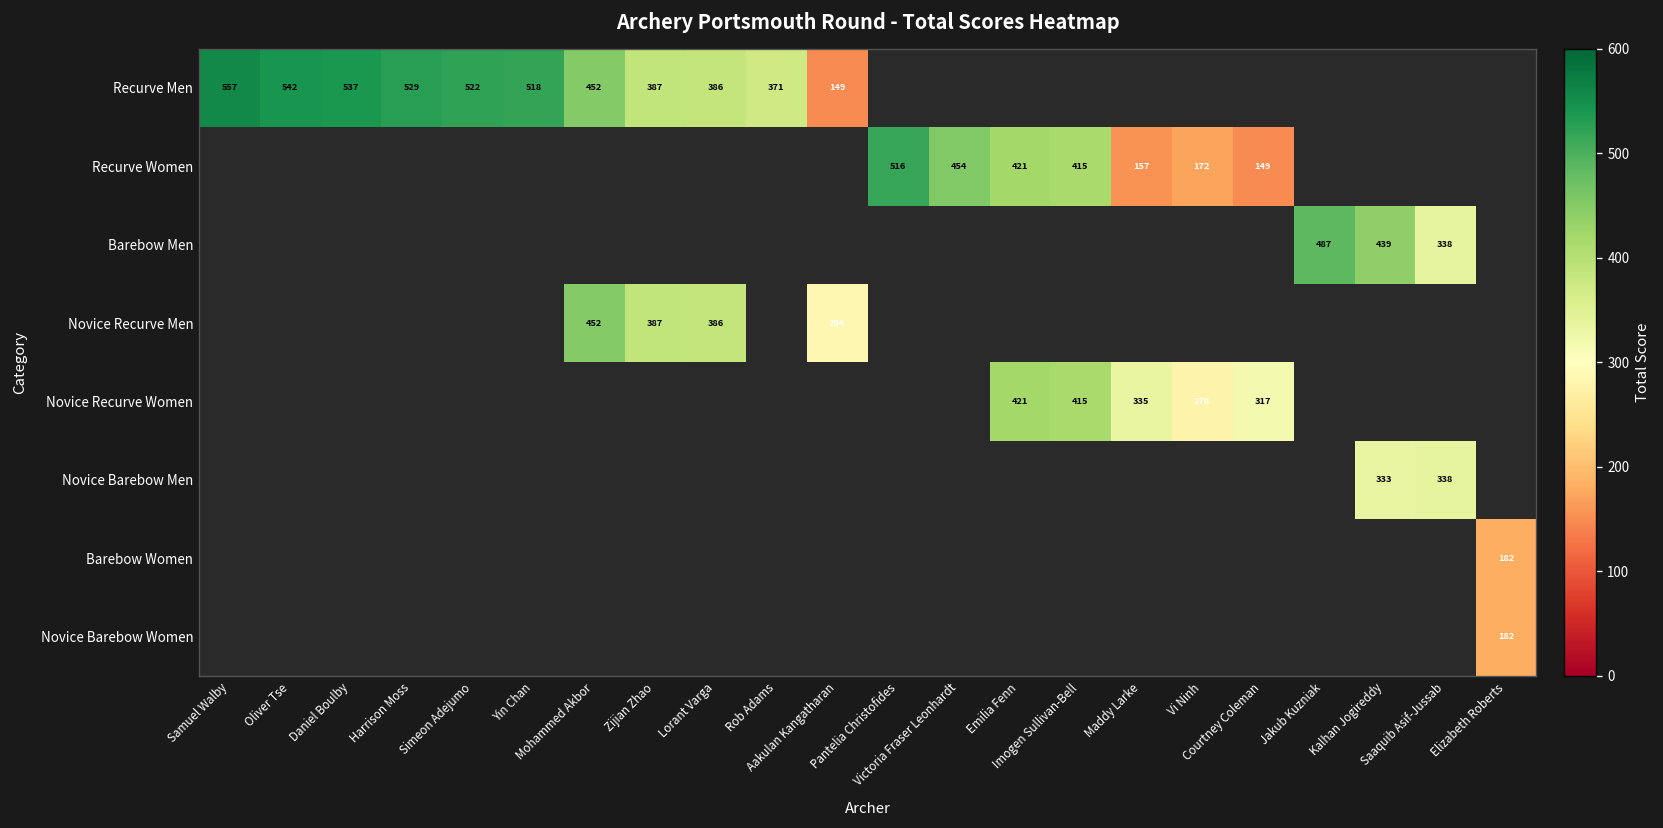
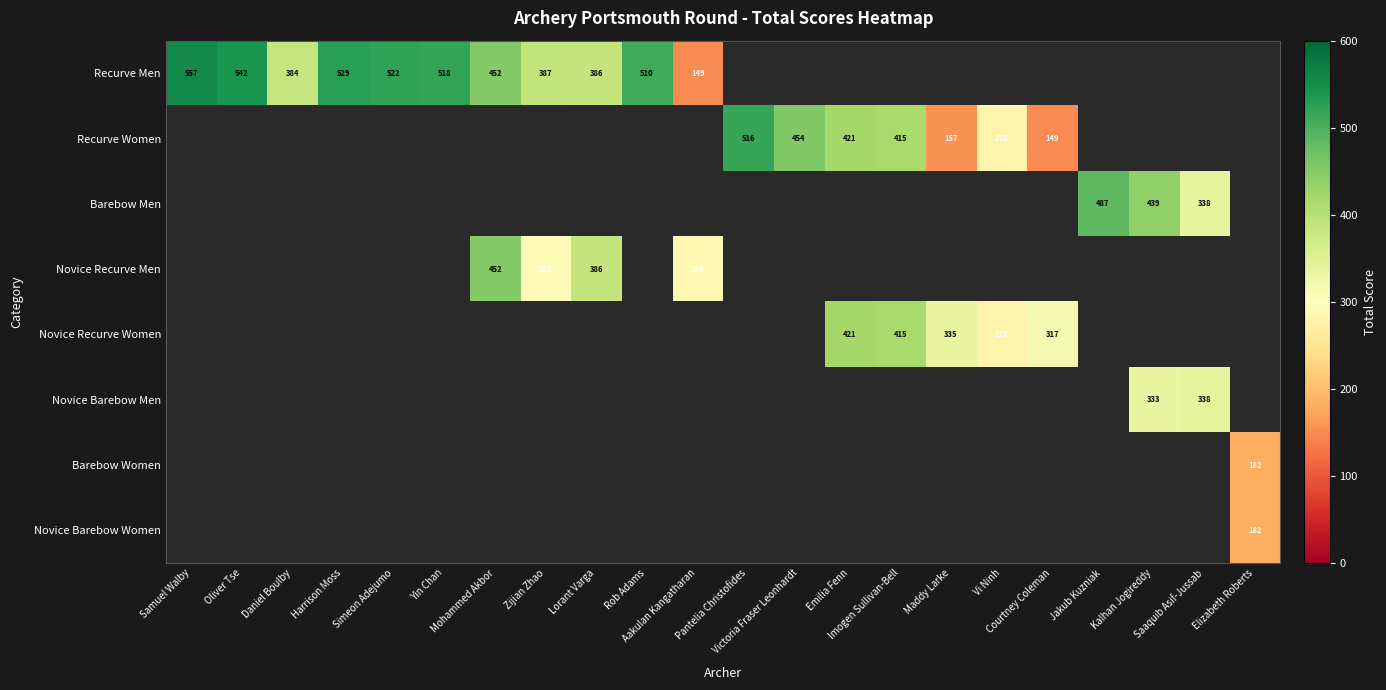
  {
    "Recurve Men": {
      "Samuel Walby": 557,
      "Oliver Tse": 542,
-     "Daniel Boulby": 537,
+     "Daniel Boulby": 384,
      "Harrison Moss": 529,
      "Simeon Adejumo": 522,
      "Yin Chan": 518,
      "Mohammed Akbor": 452,
      "Zijian Zhao": 387,
      "Lorant Varga": 386,
-     "Rob Adams": 371,
+     "Rob Adams": 510,
      "Aakulan Kangatharan": 149
    },
    "Recurve Women": {
      "Pantelia Christofides": 516,
      "Victoria Fraser Leonhardt": 454,
      "Emilia Fenn": 421,
      "Imogen Sullivan-Bell": 415,
      "Maddy Larke": 157,
-     "Vi Ninh": 172,
+     "Vi Ninh": 278,
      "Courtney Coleman": 149
    },
    "Barebow Men": {
      "Jakub Kuzniak": 487,
      "Kalhan Jogireddy": 439,
      "Saaquib Asif-Jussab": 338
    },
    "Novice Recurve Men": {
      "Mohammed Akbor": 452,
-     "Zijian Zhao": 387,
+     "Zijian Zhao": 292,
      "Lorant Varga": 386,
      "Aakulan Kangatharan": 284
    },
    "Novice Recurve Women": {
      "Emilia Fenn": 421,
      "Imogen Sullivan-Bell": 415,
      "Maddy Larke": 335,
      "Vi Ninh": 278,
      "Courtney Coleman": 317
    },
    "Novice Barebow Men": {
      "Kalhan Jogireddy": 333,
      "Saaquib Asif-Jussab": 338
    },
    "Barebow Women": {
      "Elizabeth Roberts": 182
    },
    "Novice Barebow Women": {
      "Elizabeth Roberts": 182
    }
  }
